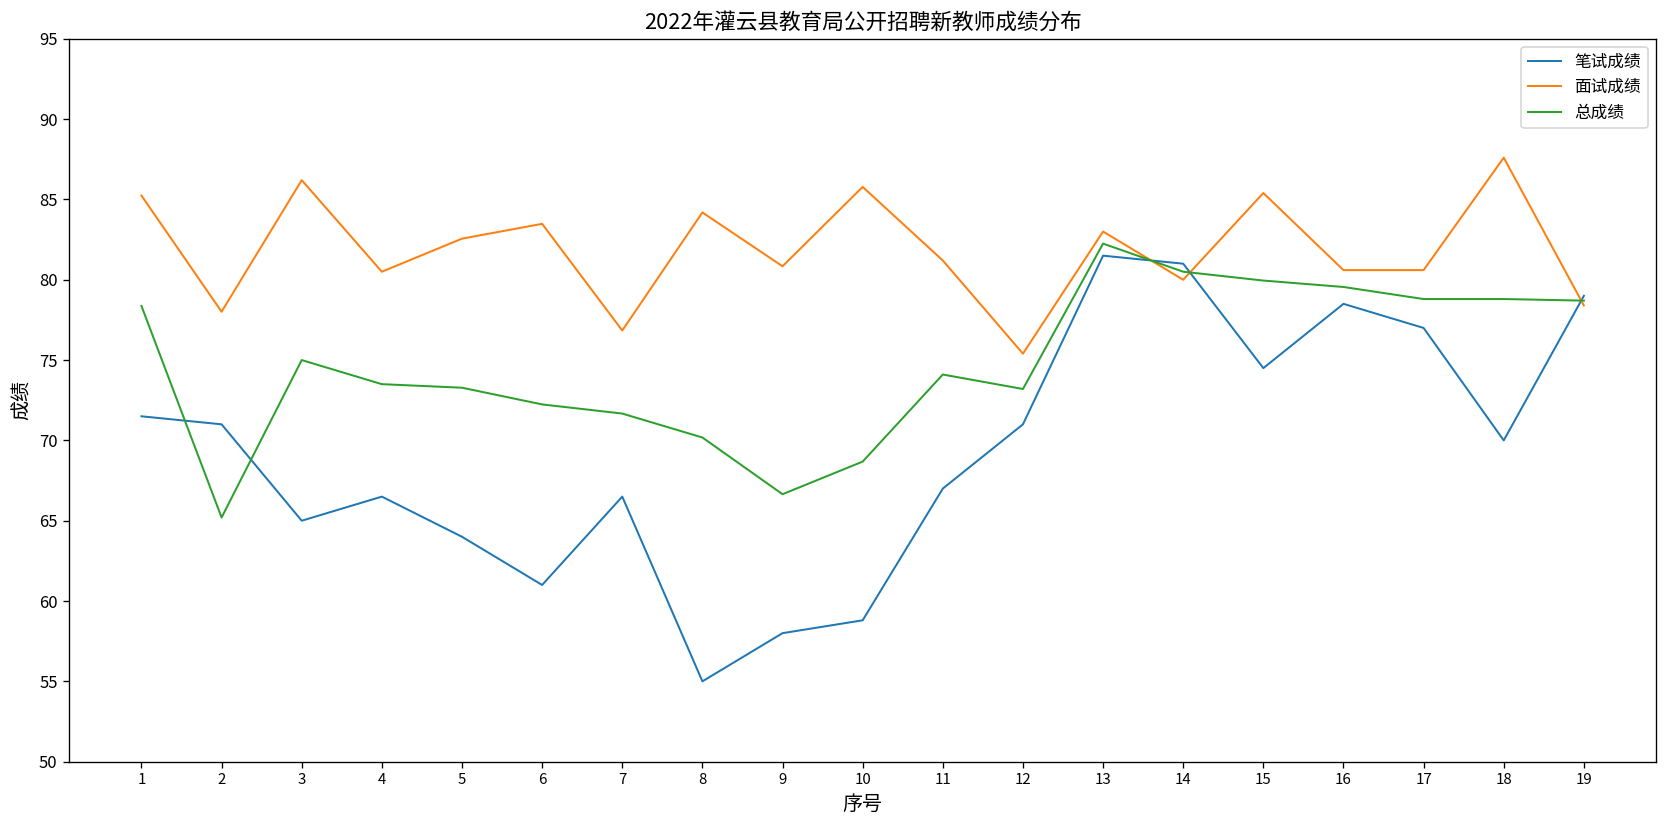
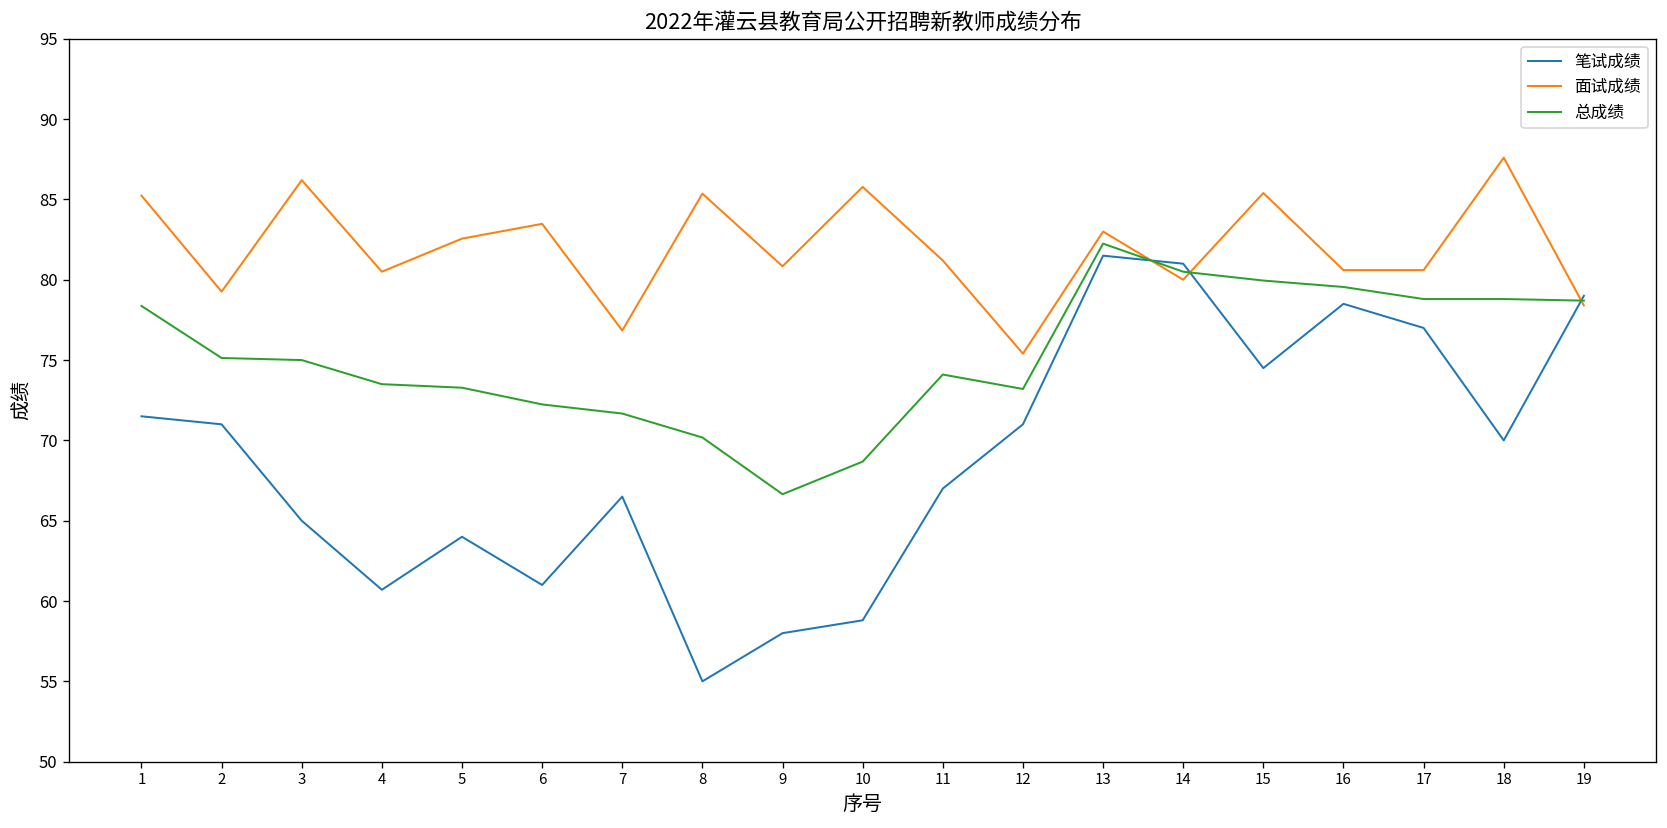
  {
    "笔试成绩": {
      "1": 71.5,
      "2": 71.0,
      "3": 65.0,
-     "4": 66.5,
+     "4": 60.7,
      "5": 64.0,
      "6": 61.0,
      "7": 66.5,
      "8": 55.0,
      "9": 58.0,
      "10": 58.8,
      "11": 67.0,
      "12": 71.0,
      "13": 81.5,
      "14": 81.0,
      "15": 74.5,
      "16": 78.5,
      "17": 77.0,
      "18": 70.0,
      "19": 79.0
    },
    "面试成绩": {
      "1": 85.2,
-     "2": 78.0,
+     "2": 79.3,
      "3": 86.2,
      "4": 80.5,
      "5": 82.6,
      "6": 83.5,
      "7": 76.8,
-     "8": 84.2,
+     "8": 85.4,
      "9": 80.8,
      "10": 85.8,
      "11": 81.2,
      "12": 75.4,
      "13": 83.0,
      "14": 80.0,
      "15": 85.4,
      "16": 80.6,
      "17": 80.6,
      "18": 87.6,
      "19": 78.4
    },
    "总成绩": {
      "1": 78.4,
-     "2": 65.2,
+     "2": 75.1,
      "3": 75.0,
      "4": 73.5,
      "5": 73.3,
      "6": 72.2,
      "7": 71.7,
      "8": 70.2,
      "9": 66.7,
      "10": 68.7,
      "11": 74.1,
      "12": 73.2,
      "13": 82.3,
      "14": 80.5,
      "15": 80.0,
      "16": 79.6,
      "17": 78.8,
      "18": 78.8,
      "19": 78.7
    }
  }
